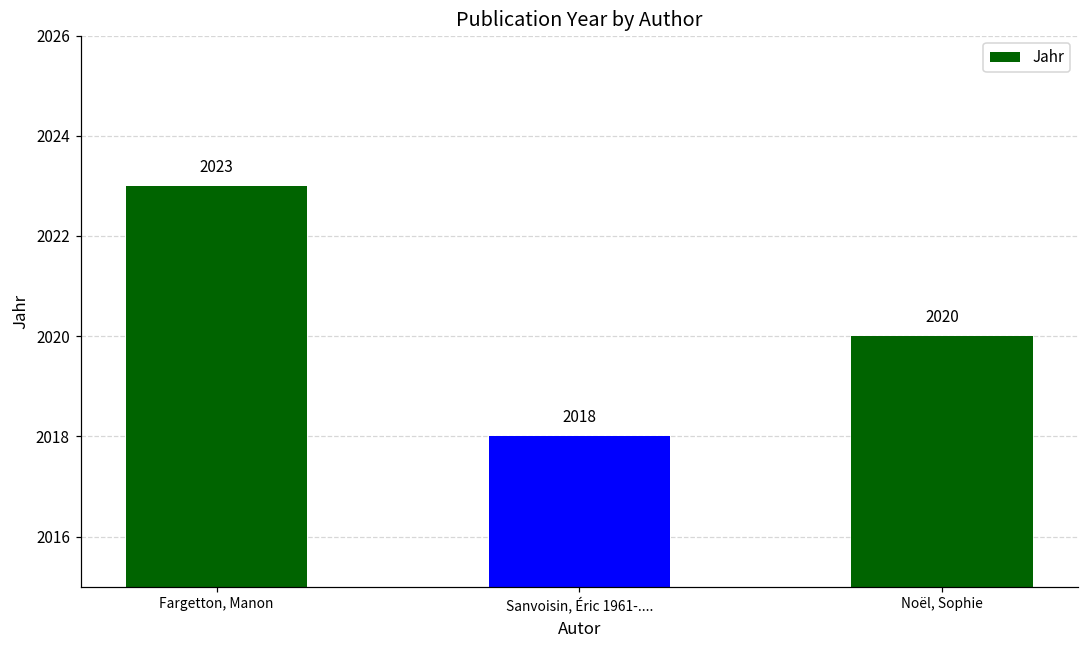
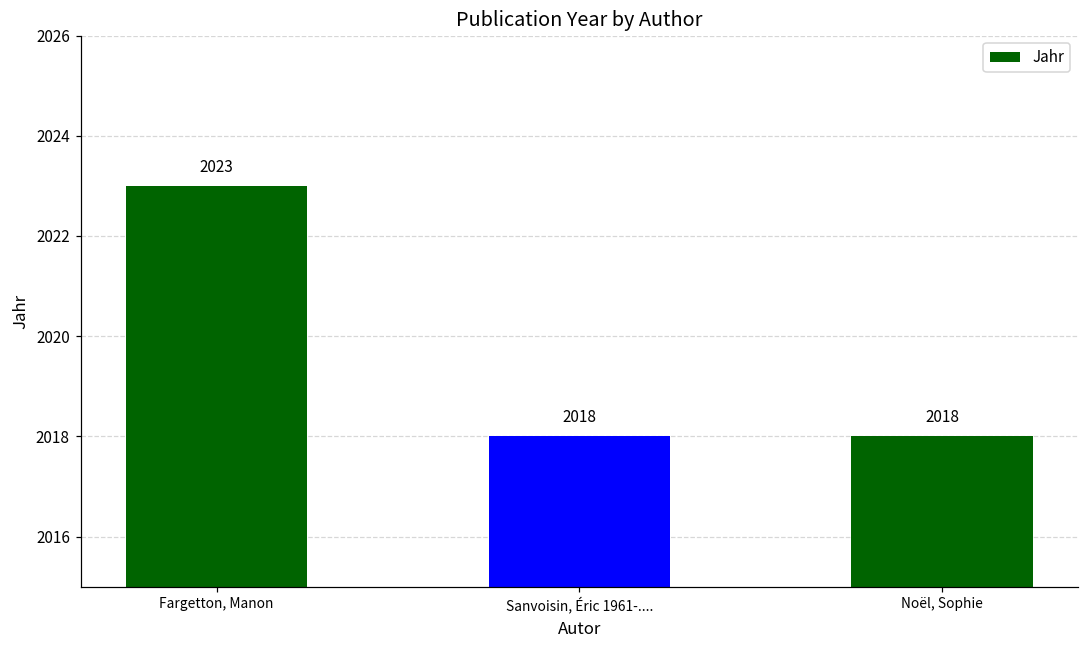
  {
    "Fargetton, Manon": 2023,
    "Sanvoisin, Éric 1961-....": 2018,
-   "Noël, Sophie": 2020
+   "Noël, Sophie": 2018
  }
